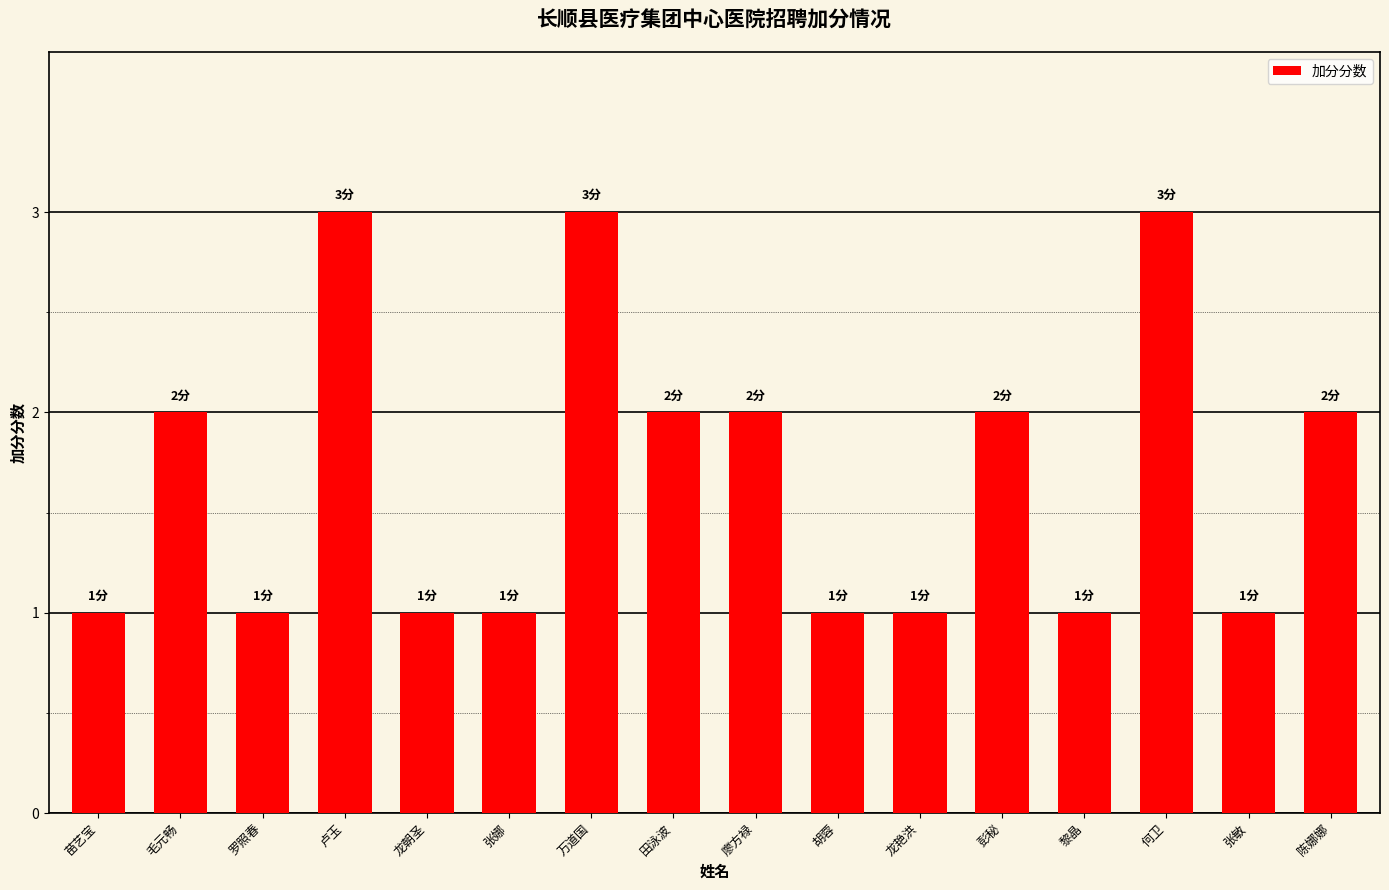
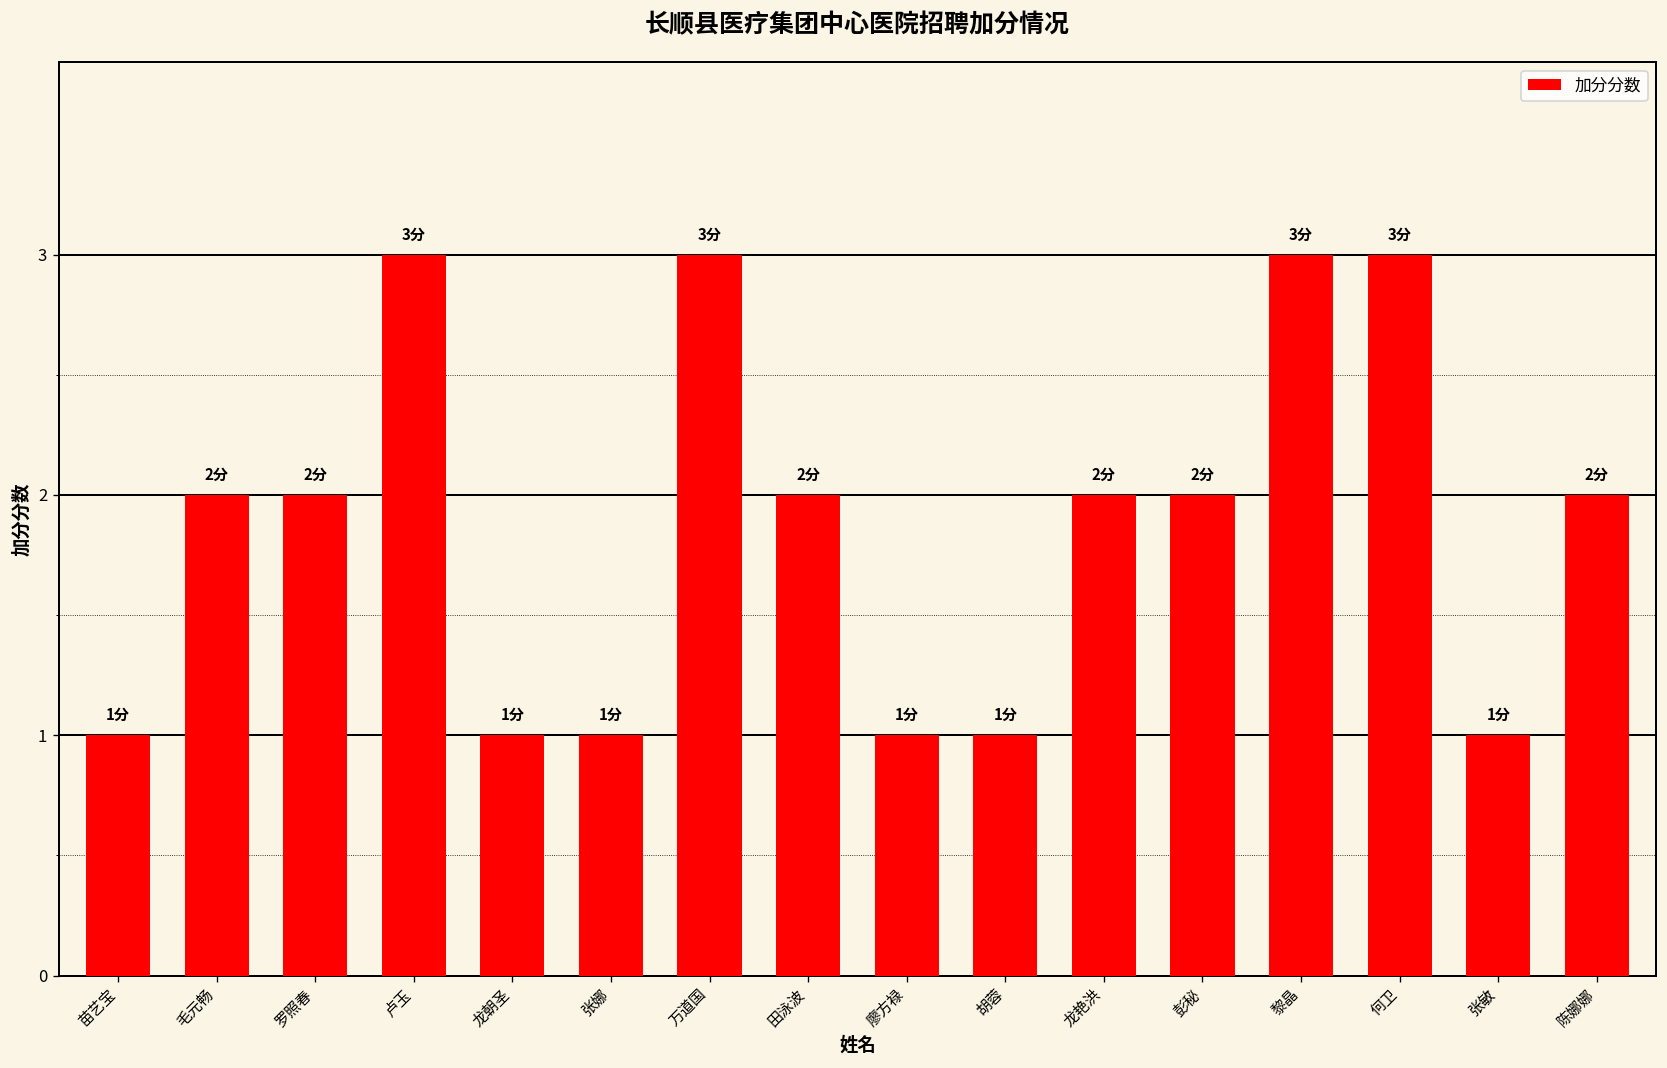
  {
    "苗艺宝": "1分",
    "毛元畅": "2分",
-   "罗照春": "1分",
+   "罗照春": "2分",
    "卢玉": "3分",
    "龙朝圣": "1分",
    "张娜": "1分",
    "万道国": "3分",
    "田泳波": "2分",
-   "廖方禄": "2分",
+   "廖方禄": "1分",
    "胡蓉": "1分",
-   "龙艳洪": "1分",
+   "龙艳洪": "2分",
    "彭秘": "2分",
-   "黎晶": "1分",
+   "黎晶": "3分",
    "何卫": "3分",
    "张敏": "1分",
    "陈娜娜": "2分"
  }
